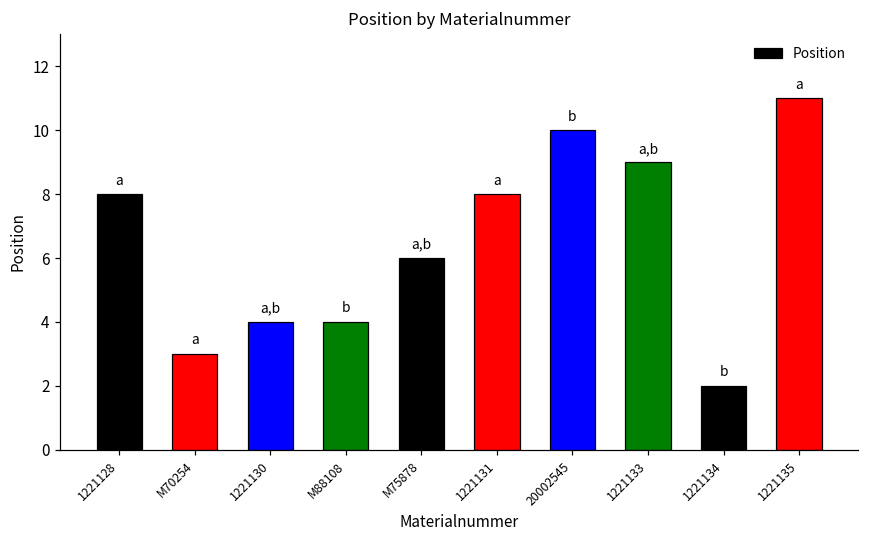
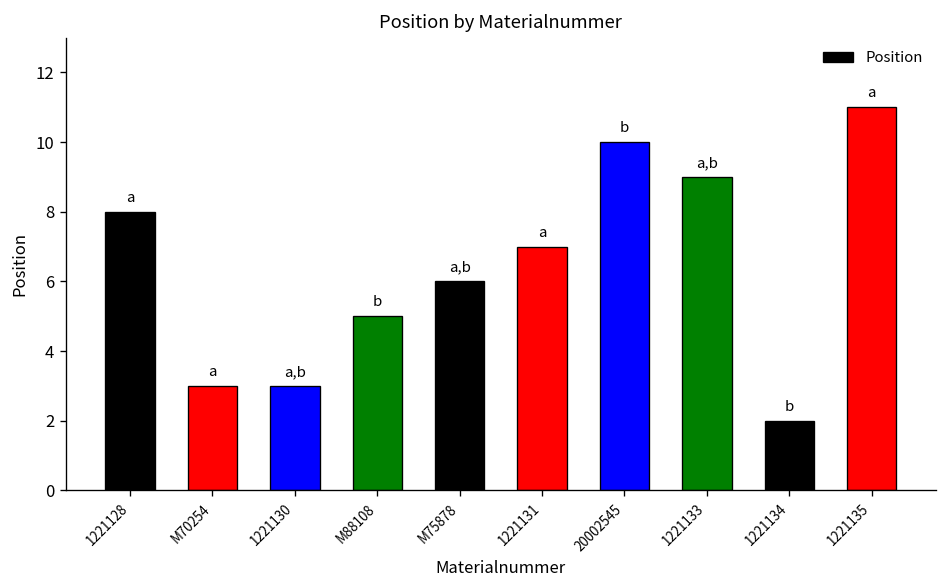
  {
    "1221128": 8,
    "M70254": 3,
-   "1221130": 4,
-   "M88108": 4,
+   "1221130": 3,
+   "M88108": 5,
    "M75878": 6,
-   "1221131": 8,
+   "1221131": 7,
    "20002545": 10,
    "1221133": 9,
    "1221134": 2,
    "1221135": 11
  }
